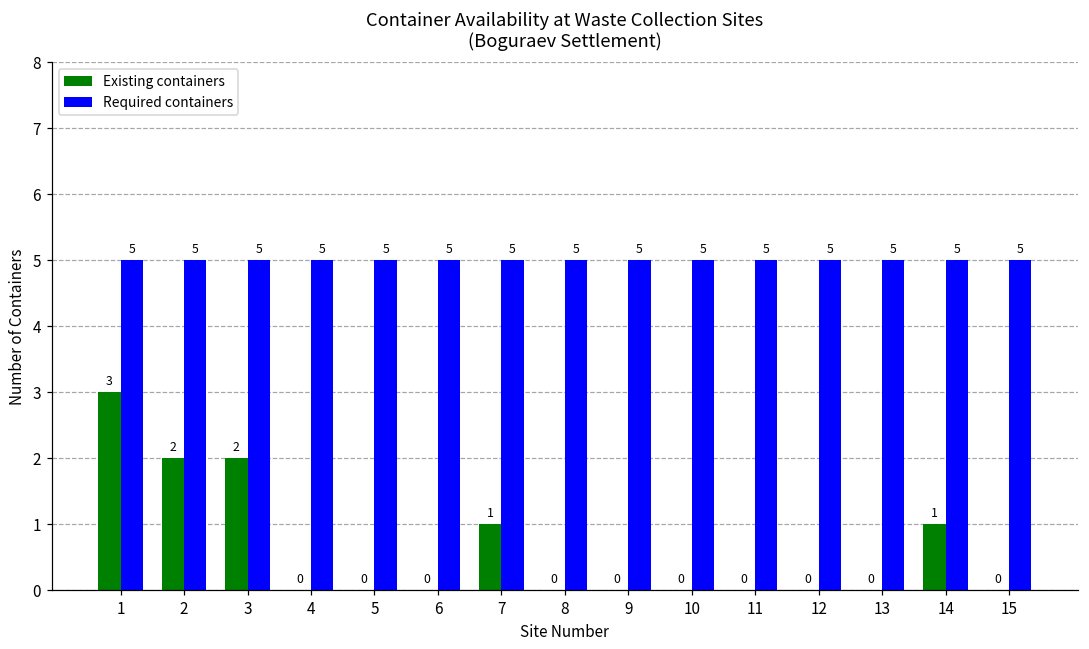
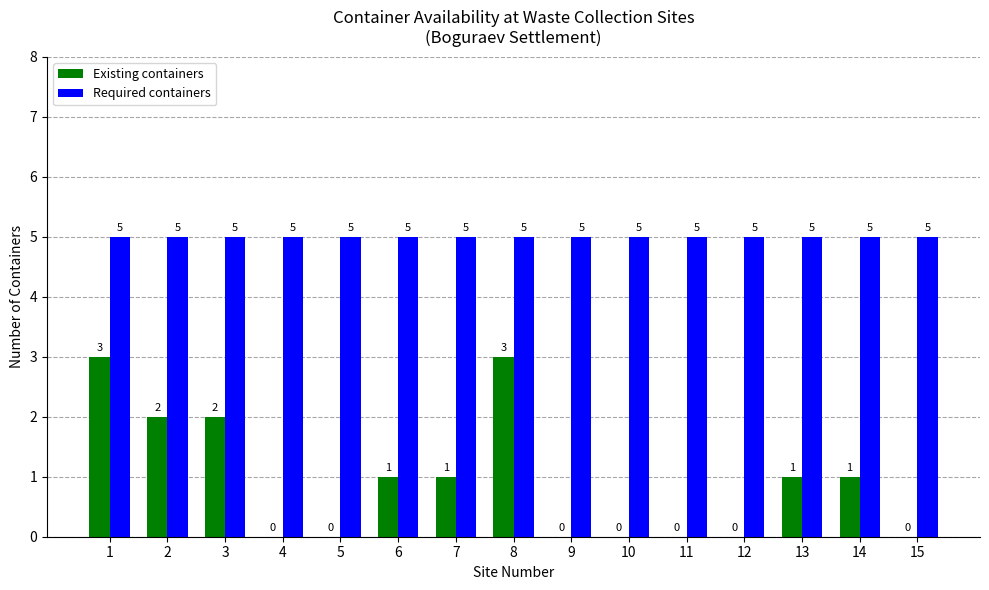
  {
    "Existing containers": {
      "1": 3,
      "2": 2,
      "3": 2,
      "4": 0,
      "5": 0,
-     "6": 0,
+     "6": 1,
      "7": 1,
-     "8": 0,
+     "8": 3,
      "9": 0,
      "10": 0,
      "11": 0,
      "12": 0,
-     "13": 0,
+     "13": 1,
      "14": 1,
      "15": 0
    },
    "Required containers": {
      "1": 5,
      "2": 5,
      "3": 5,
      "4": 5,
      "5": 5,
      "6": 5,
      "7": 5,
      "8": 5,
      "9": 5,
      "10": 5,
      "11": 5,
      "12": 5,
      "13": 5,
      "14": 5,
      "15": 5
    }
  }
